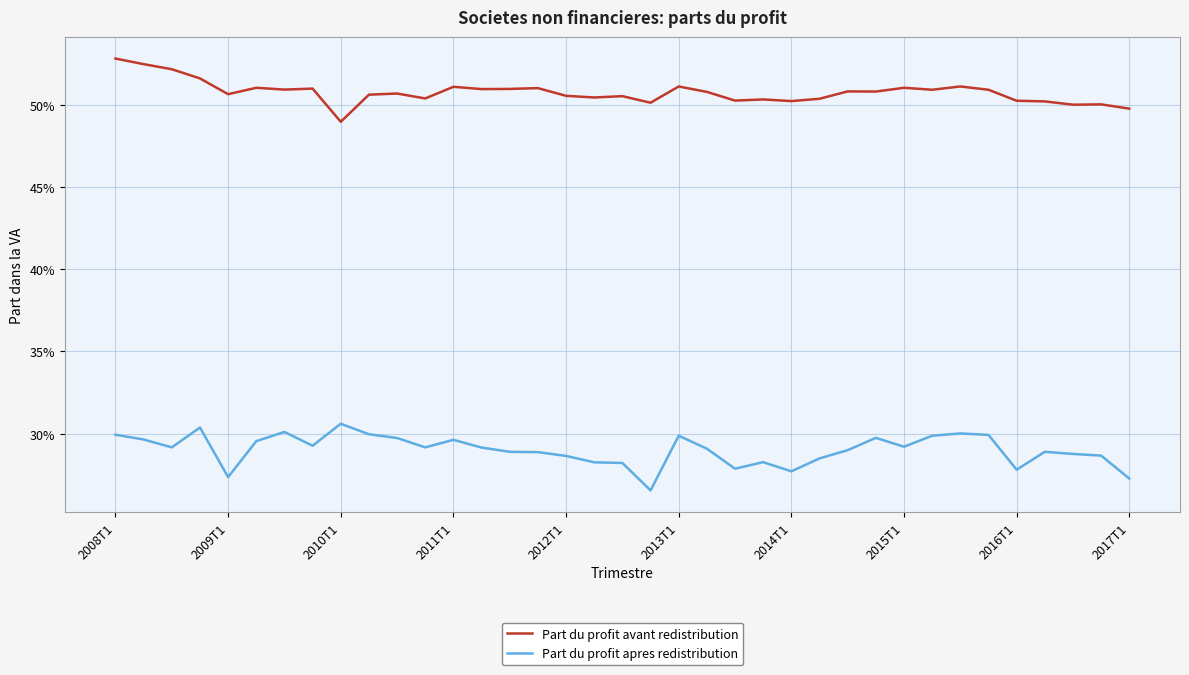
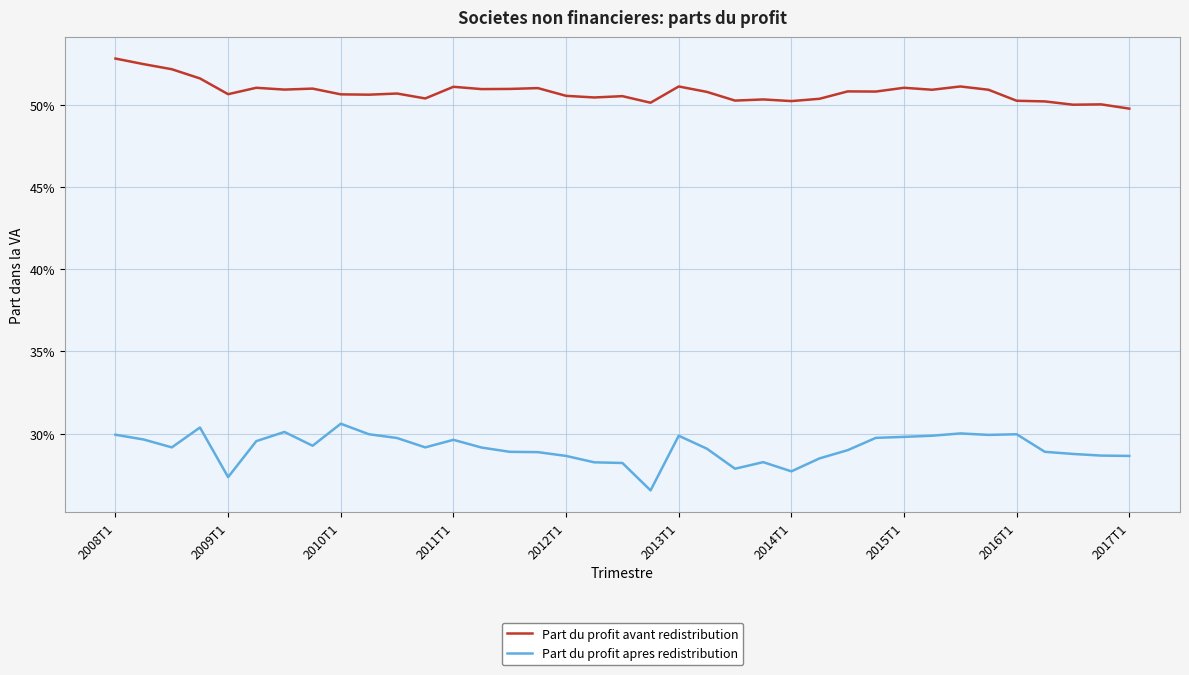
  {
    "Part du profit avant redistribution": {
      "2008T1": "52.8%",
      "2009T1": "50.7%",
-     "2010T1": "49.0%",
+     "2010T1": "50.7%",
      "2011T1": "51.1%",
      "2012T1": "50.6%",
      "2013T1": "51.1%",
      "2014T1": "50.2%",
      "2015T1": "51.1%",
      "2016T1": "50.3%",
      "2017T1": "49.8%"
    },
    "Part du profit apres redistribution": {
      "2008T1": "29.9%",
      "2009T1": "27.4%",
      "2010T1": "30.6%",
      "2011T1": "29.6%",
      "2012T1": "28.6%",
      "2013T1": "29.9%",
      "2014T1": "27.7%",
-     "2015T1": "29.2%",
-     "2016T1": "27.8%",
-     "2017T1": "27.3%"
+     "2015T1": "29.8%",
+     "2016T1": "30.0%",
+     "2017T1": "28.6%"
    }
  }
